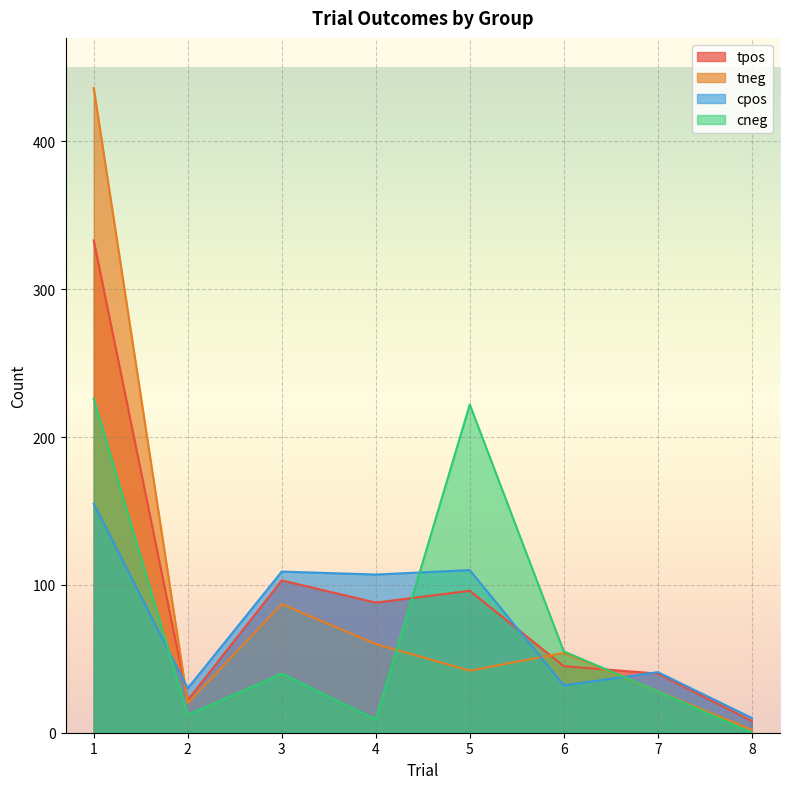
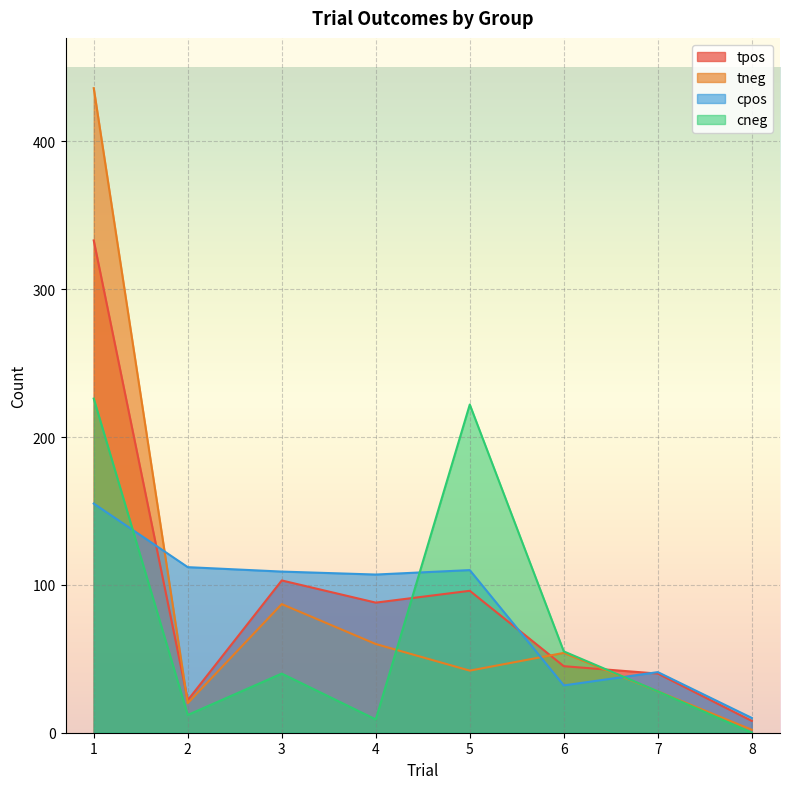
  {
    "cpos": {
      "1": 155,
-     "2": 30,
+     "2": 112,
      "3": 109,
      "4": 107,
      "5": 110,
      "6": 32,
      "8": 10
    },
    "cneg": {
      "1": 226,
      "2": 12,
      "3": 40,
      "4": 9,
      "5": 222,
      "8": 0
    }
  }
